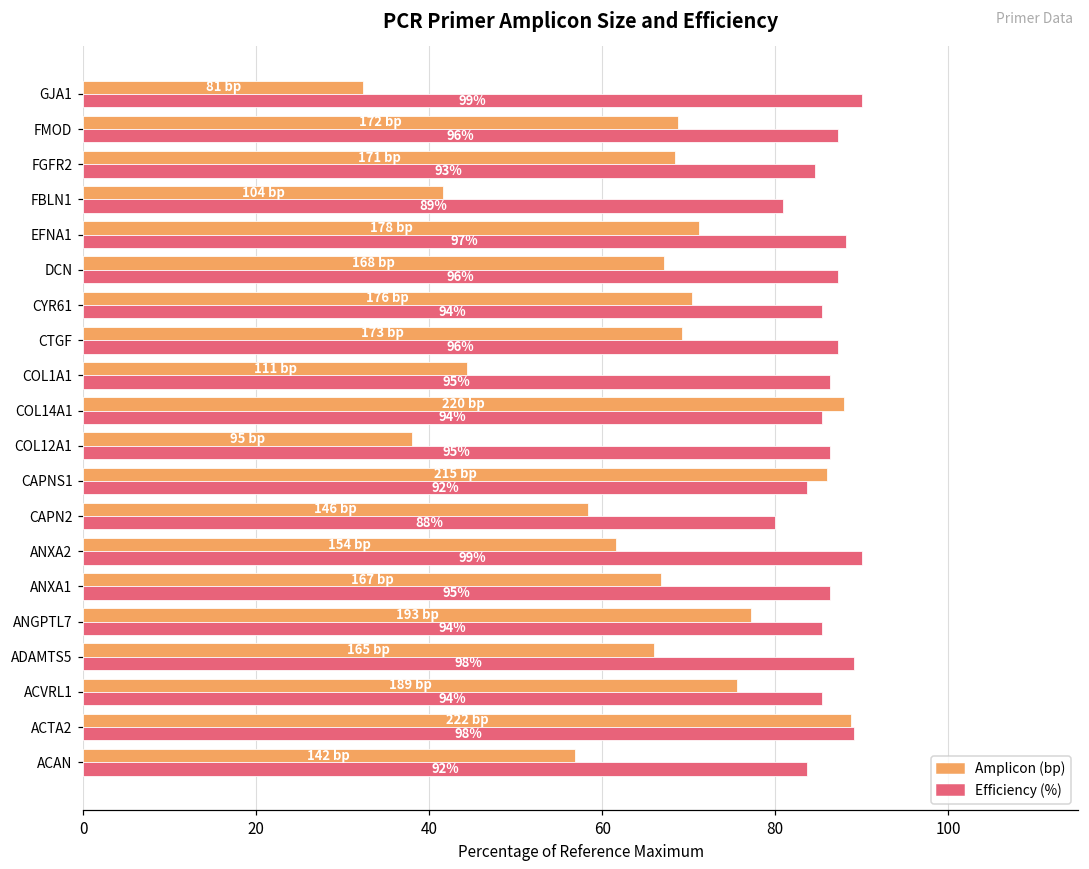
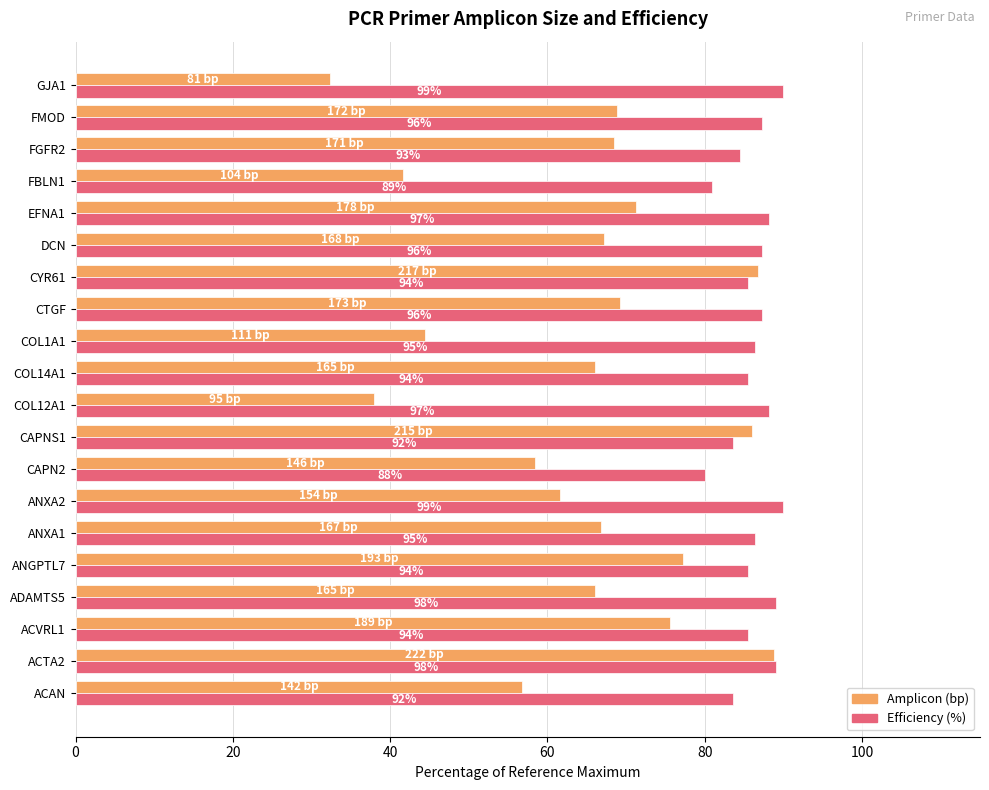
  {
    "Amplicon (bp)": {
-     "CYR61": "176",
-     "COL14A1": "220"
+     "CYR61": "217",
+     "COL14A1": "165"
    },
    "Efficiency (%)": {
-     "COL12A1": "95%"
+     "COL12A1": "97%"
    }
  }
